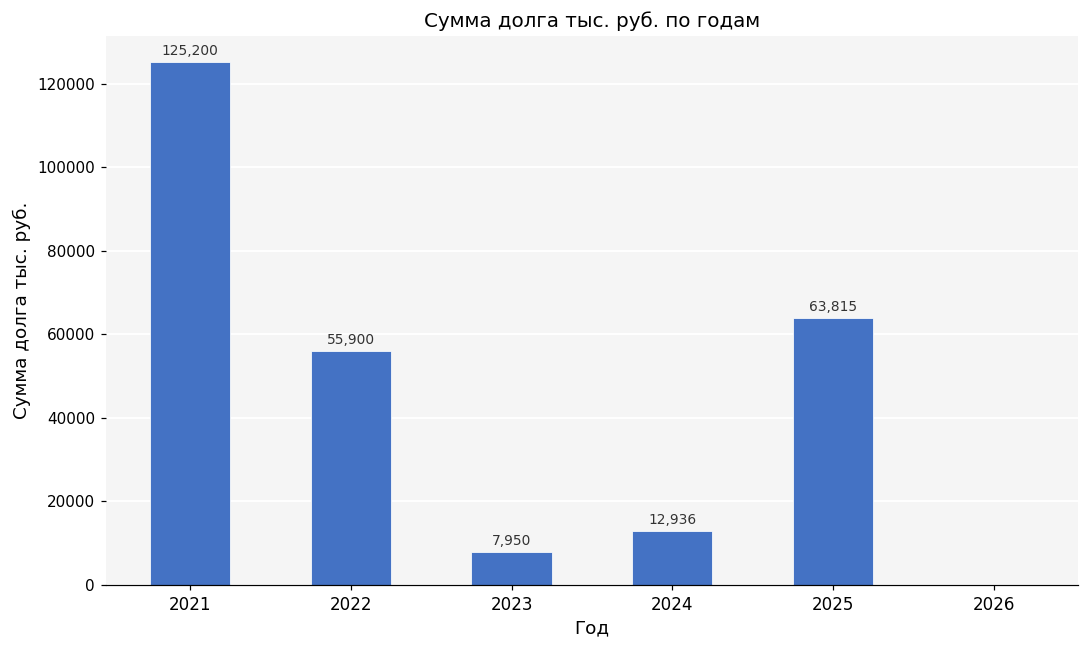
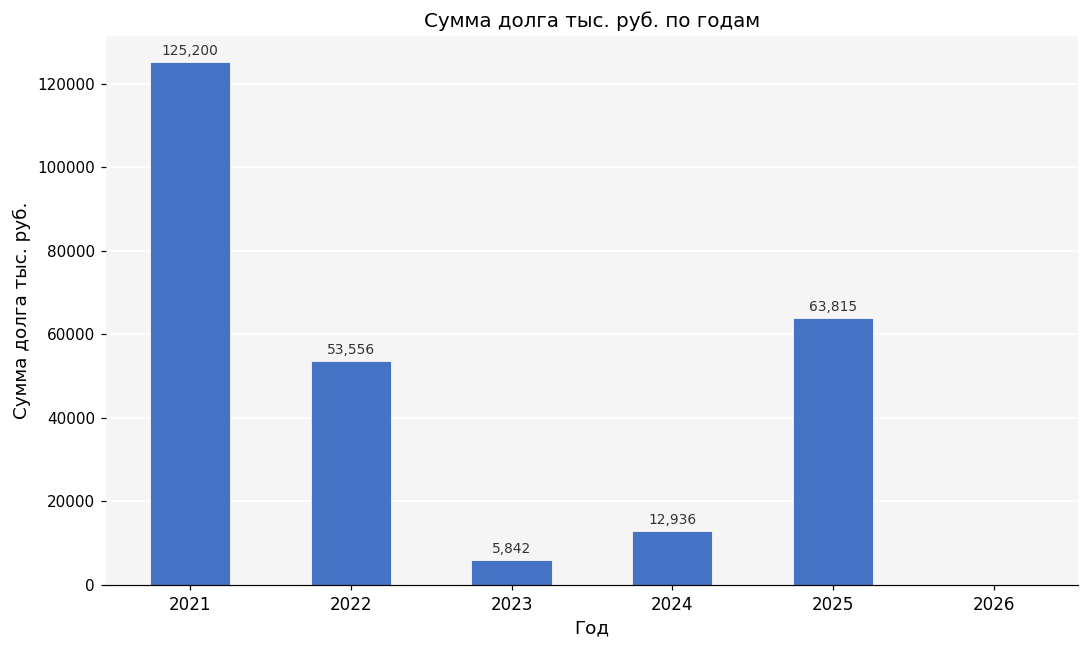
  {
    "2021": "125,200",
-   "2022": "55,900",
-   "2023": "7,950",
+   "2022": "53,556",
+   "2023": "5,842",
    "2024": "12,936",
    "2025": "63,815"
  }
